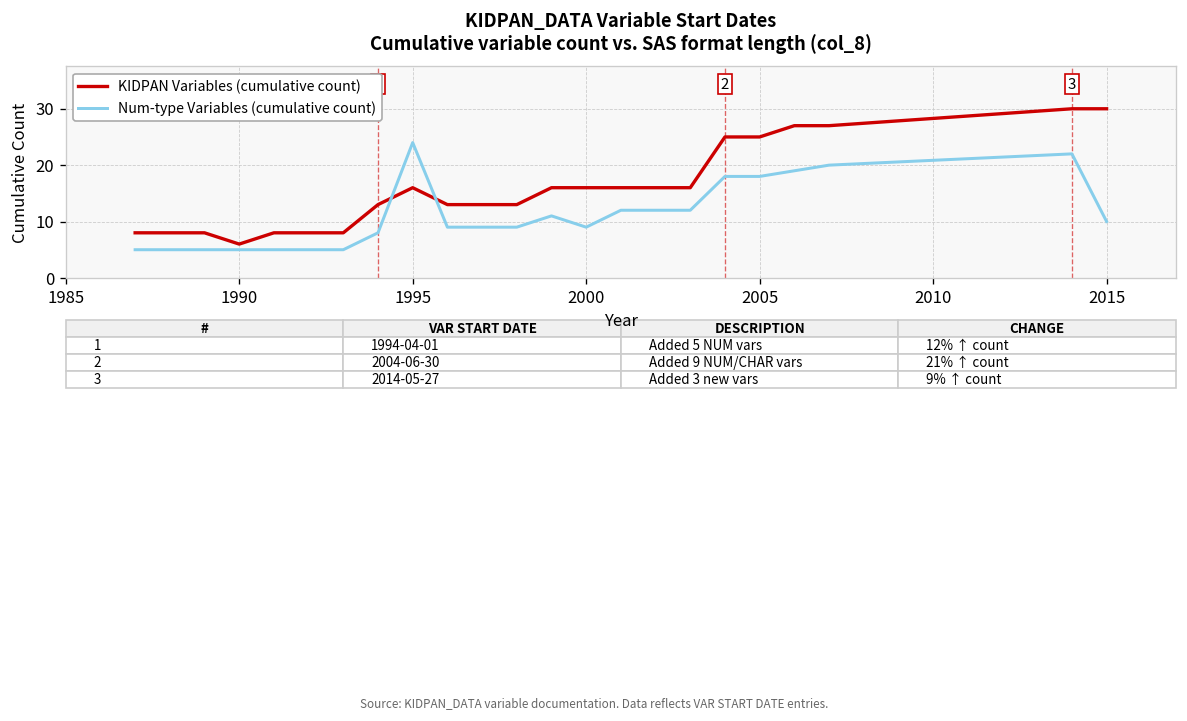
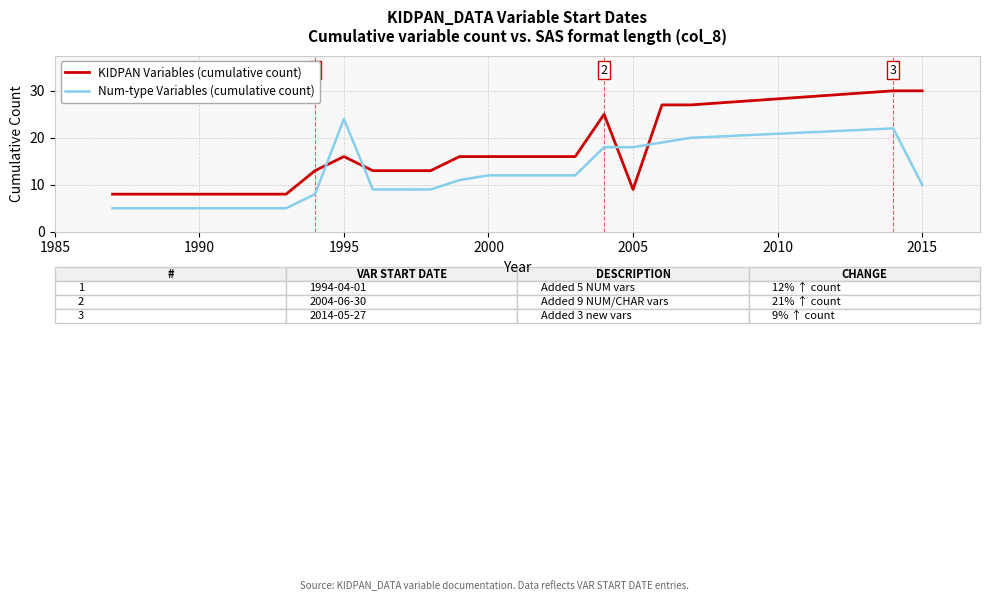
  {
    "KIDPAN Variables (cumulative count)": {
-     "1990": 6,
+     "1990": 8,
      "1995": 16,
      "2000": 16,
-     "2005": 25,
+     "2005": 9,
      "2015": 30
    },
    "Num-type Variables (cumulative count)": {
      "1990": 5,
      "1995": 24,
-     "2000": 9,
+     "2000": 12,
      "2005": 18,
      "2015": 10
    }
  }
